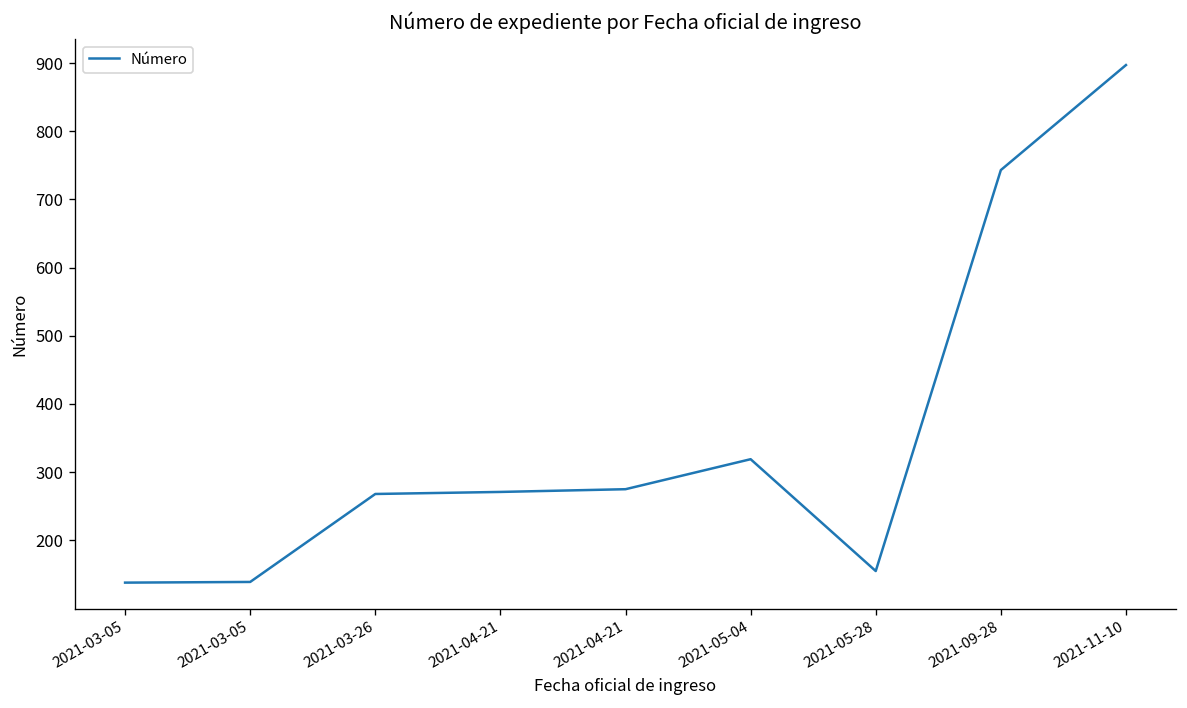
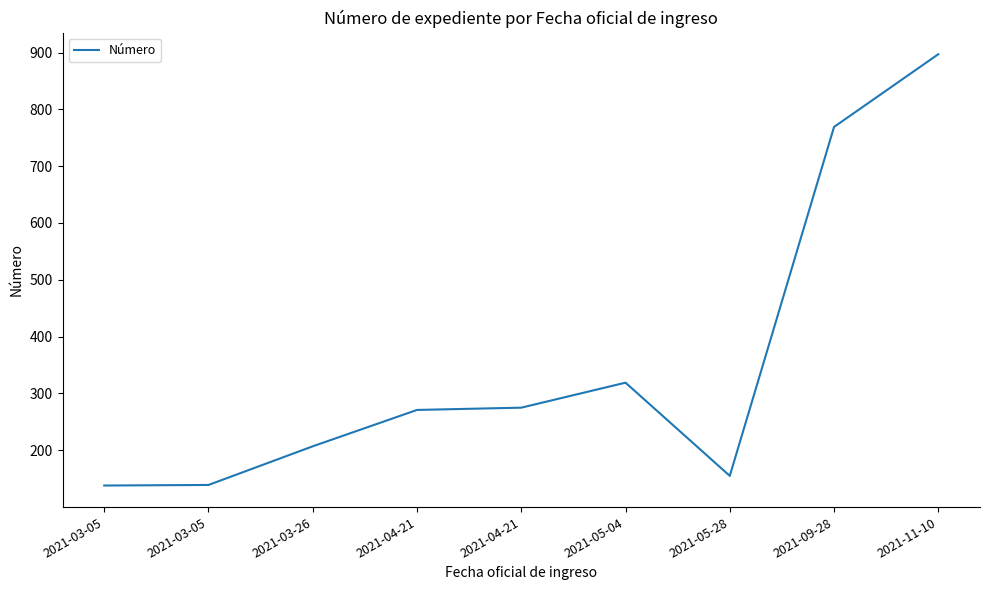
  {
-   "2021-03-26": 270,
+   "2021-03-26": 210,
    "2021-05-04": 320,
    "2021-05-28": 160,
-   "2021-09-28": 740,
+   "2021-09-28": 770,
    "2021-11-10": 900
  }
